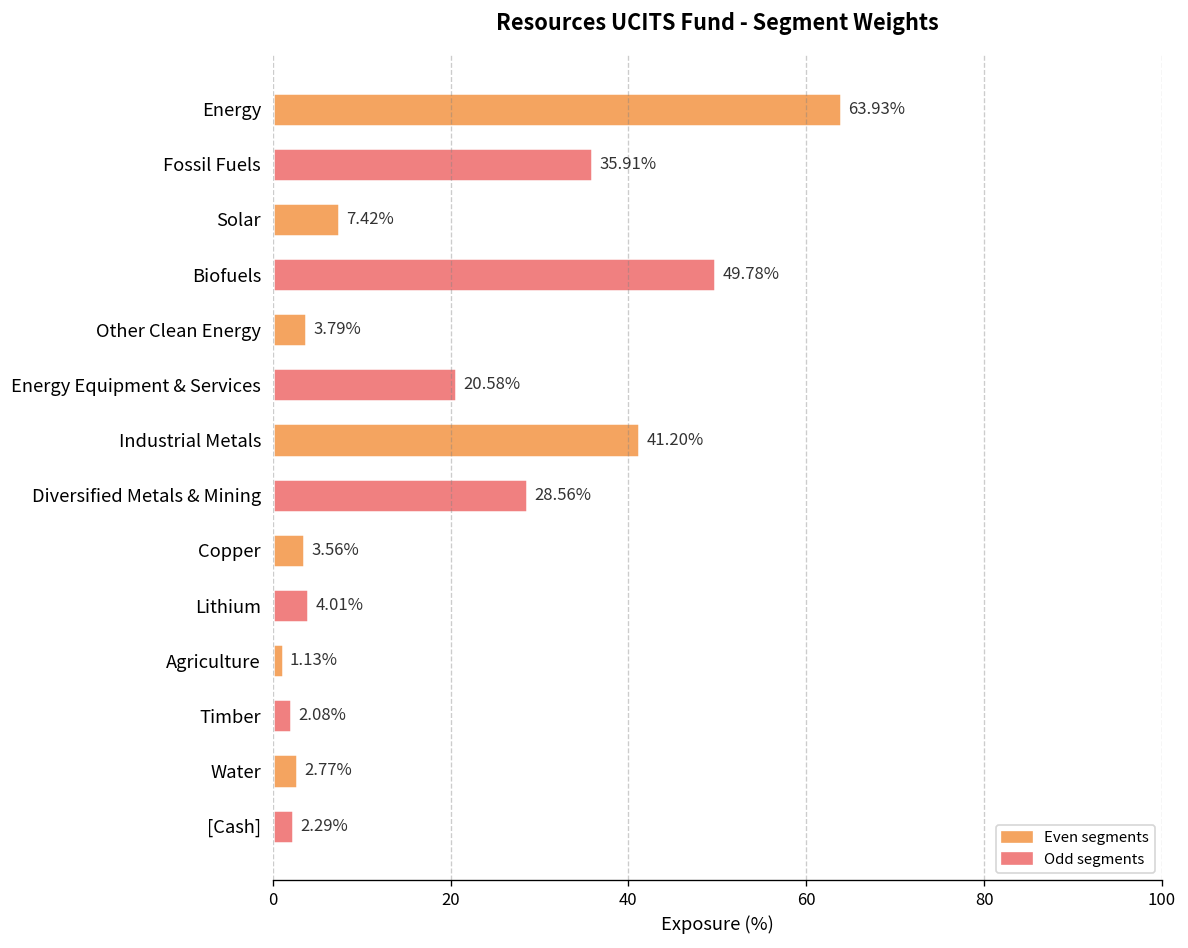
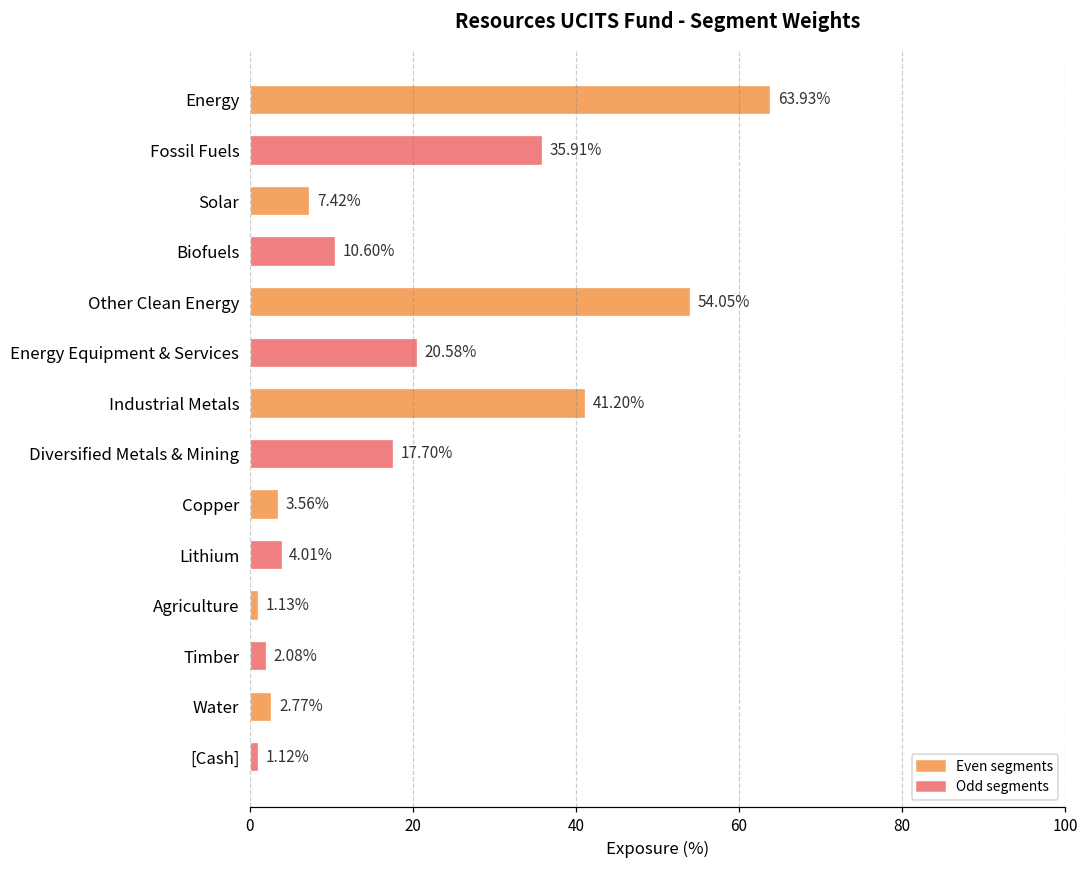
  {
    "Energy": "63.93%",
    "Fossil Fuels": "35.91%",
    "Solar": "7.42%",
-   "Biofuels": "49.78%",
-   "Other Clean Energy": "3.79%",
+   "Biofuels": "10.60%",
+   "Other Clean Energy": "54.05%",
    "Energy Equipment & Services": "20.58%",
    "Industrial Metals": "41.20%",
-   "Diversified Metals & Mining": "28.56%",
+   "Diversified Metals & Mining": "17.70%",
    "Copper": "3.56%",
    "Lithium": "4.01%",
    "Agriculture": "1.13%",
    "Timber": "2.08%",
    "Water": "2.77%",
-   "[Cash]": "2.29%"
+   "[Cash]": "1.12%"
  }
